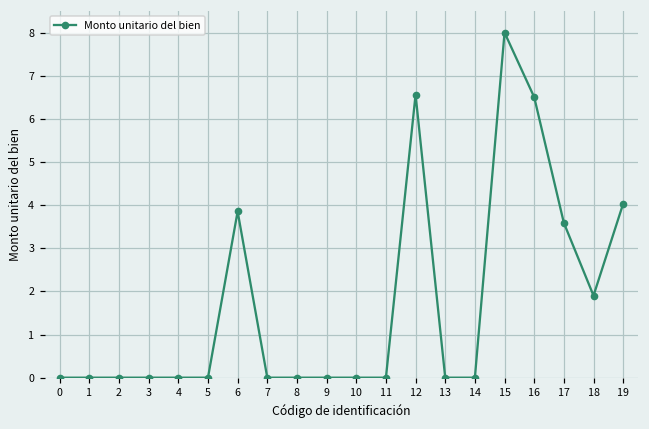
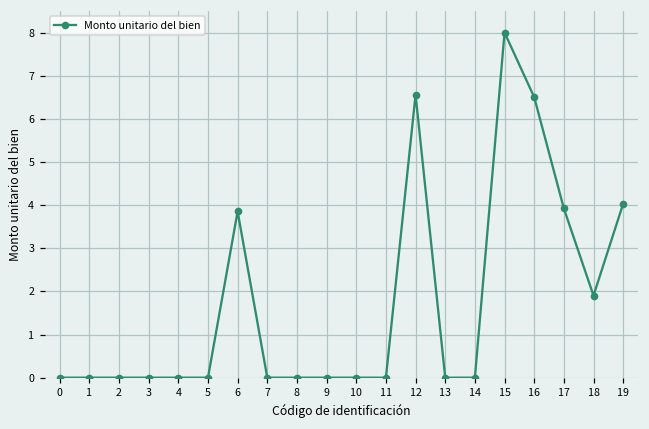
  {
    "0": 0.0,
    "1": 0.0,
    "2": 0.0,
    "3": 0.0,
    "4": 0.0,
    "5": 0.0,
    "6": 3.9,
    "7": 0.0,
    "8": 0.0,
    "9": 0.0,
    "10": 0.0,
    "11": 0.0,
    "12": 6.6,
    "13": 0.0,
    "14": 0.0,
    "15": 8.0,
    "16": 6.5,
-   "17": 3.6,
+   "17": 3.9,
    "18": 1.9,
    "19": 4.0
  }
